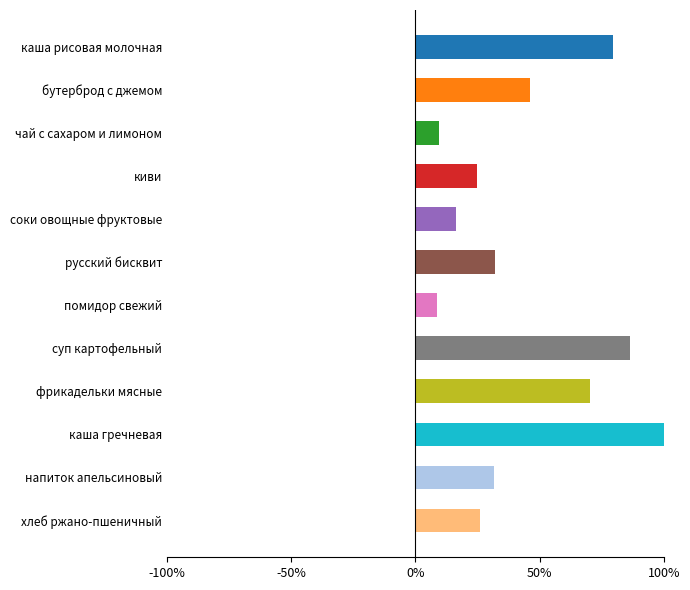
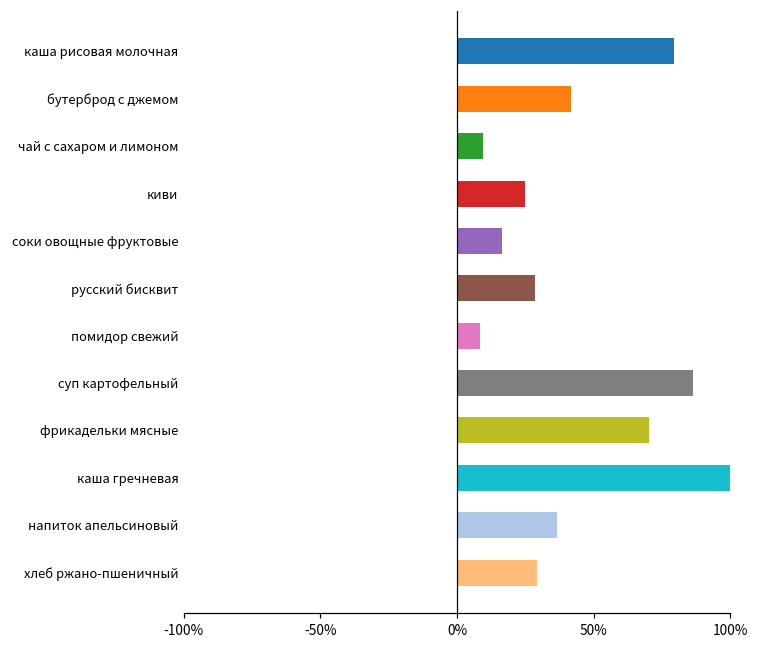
  {
    "каша рисовая молочная": "80%",
-   "бутерброд с джемом": "46%",
+   "бутерброд с джемом": "42%",
    "чай с сахаром и лимоном": "10%",
    "киви": "25%",
    "соки овощные фруктовые": "16%",
-   "русский бисквит": "32%",
+   "русский бисквит": "28%",
    "помидор свежий": "9%",
    "суп картофельный": "87%",
    "фрикадельки мясные": "70%",
    "каша гречневая": "100%",
-   "напиток апельсиновый": "32%",
-   "хлеб ржано-пшеничный": "26%"
+   "напиток апельсиновый": "36%",
+   "хлеб ржано-пшеничный": "29%"
  }
